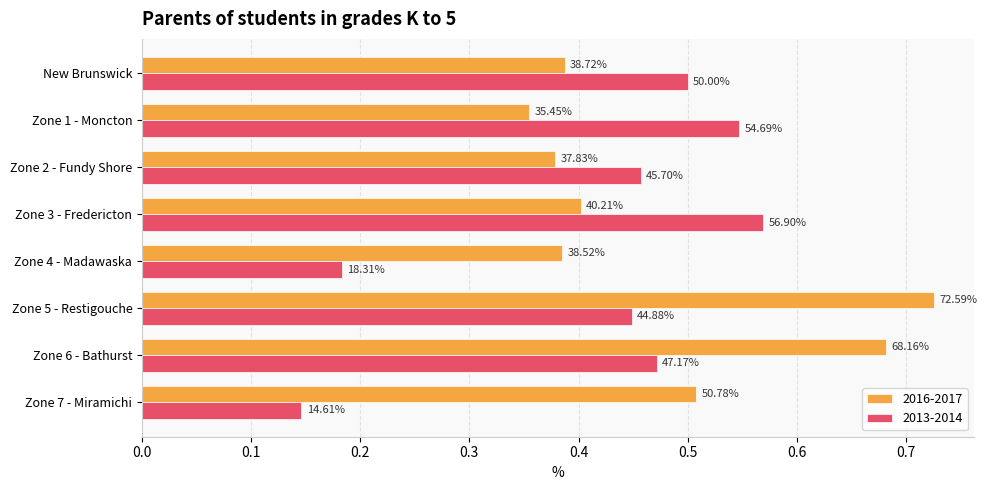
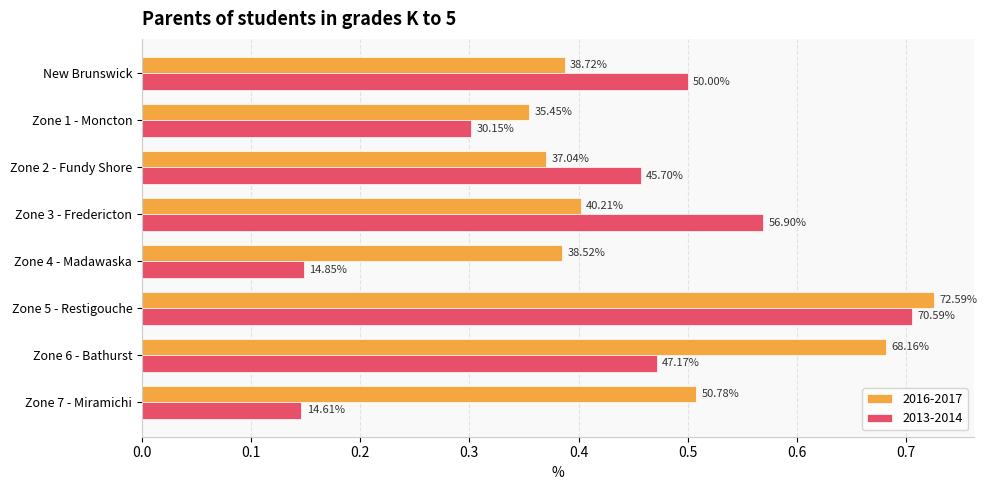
  {
    "2016-2017": {
      "New Brunswick": "38.72%",
      "Zone 1 - Moncton": "35.45%",
-     "Zone 2 - Fundy Shore": "37.83%",
+     "Zone 2 - Fundy Shore": "37.04%",
      "Zone 3 - Fredericton": "40.21%",
      "Zone 4 - Madawaska": "38.52%",
      "Zone 5 - Restigouche": "72.59%",
      "Zone 6 - Bathurst": "68.16%",
      "Zone 7 - Miramichi": "50.78%"
    },
    "2013-2014": {
      "New Brunswick": "50.00%",
-     "Zone 1 - Moncton": "54.69%",
+     "Zone 1 - Moncton": "30.15%",
      "Zone 2 - Fundy Shore": "45.70%",
      "Zone 3 - Fredericton": "56.90%",
-     "Zone 4 - Madawaska": "18.31%",
-     "Zone 5 - Restigouche": "44.88%",
+     "Zone 4 - Madawaska": "14.85%",
+     "Zone 5 - Restigouche": "70.59%",
      "Zone 6 - Bathurst": "47.17%",
      "Zone 7 - Miramichi": "14.61%"
    }
  }
